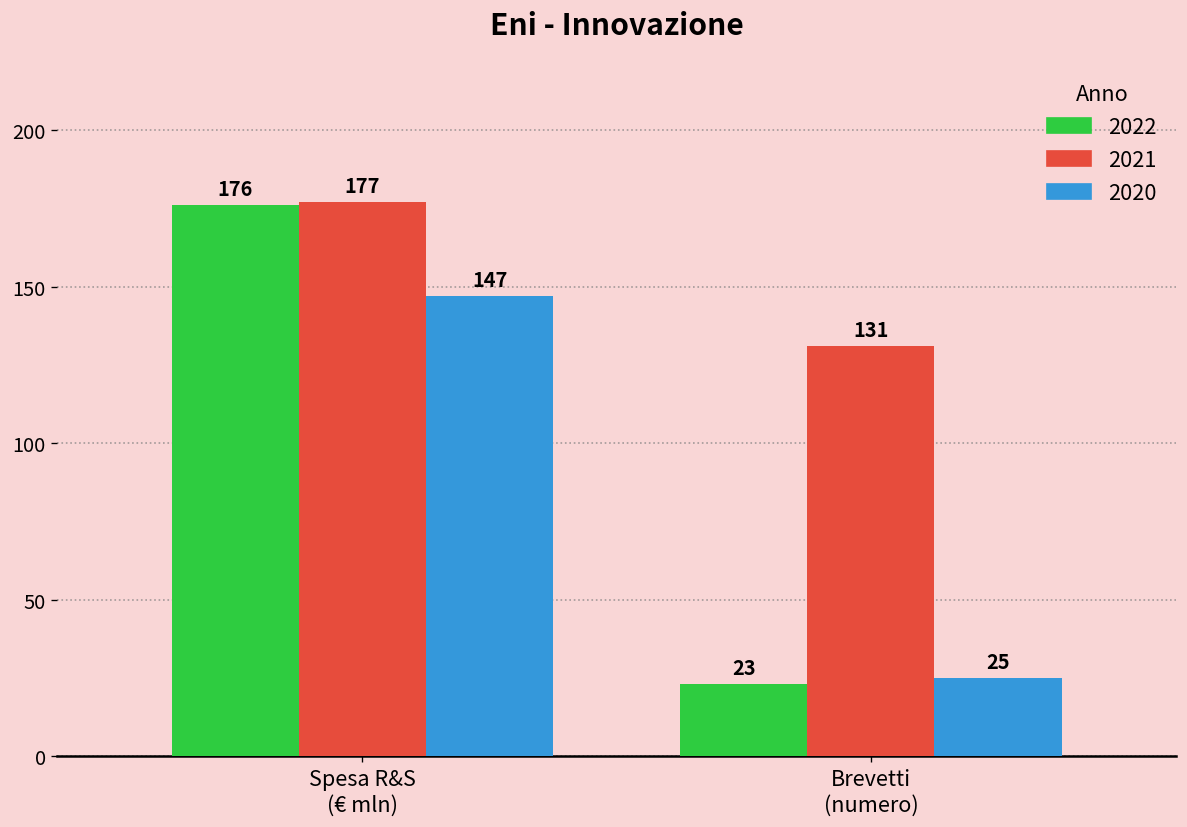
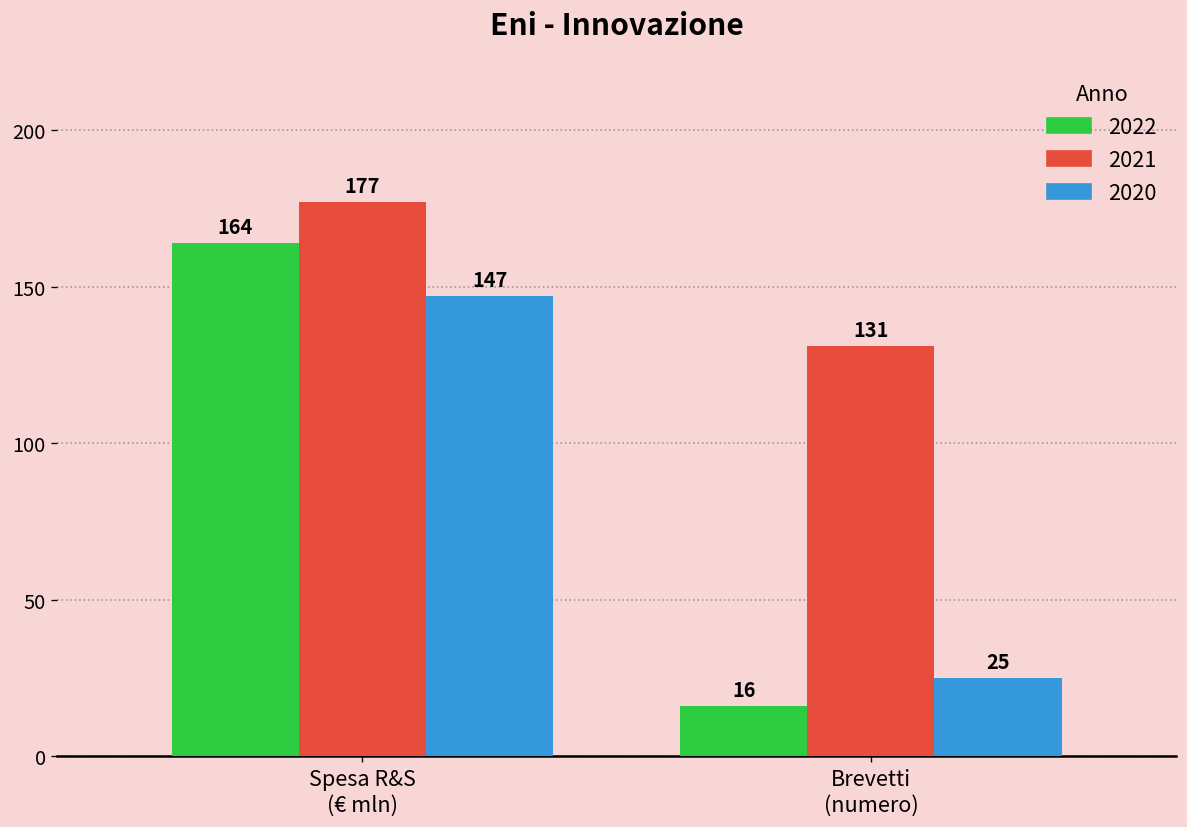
  {
    "2022": {
-     "Spesa R&S (€ mln)": 176,
-     "Brevetti (numero)": 23
+     "Spesa R&S (€ mln)": 164,
+     "Brevetti (numero)": 16
    },
    "2021": {
      "Spesa R&S (€ mln)": 177,
      "Brevetti (numero)": 131
    },
    "2020": {
      "Spesa R&S (€ mln)": 147,
      "Brevetti (numero)": 25
    }
  }
